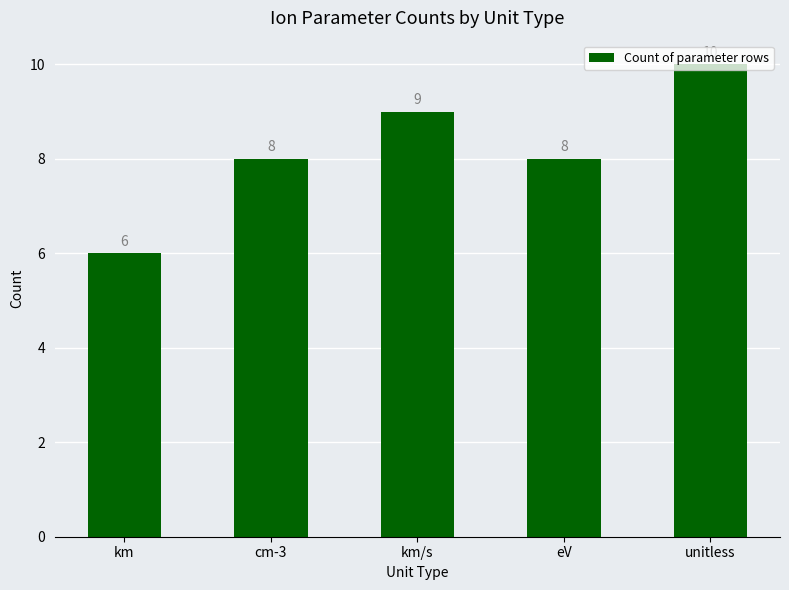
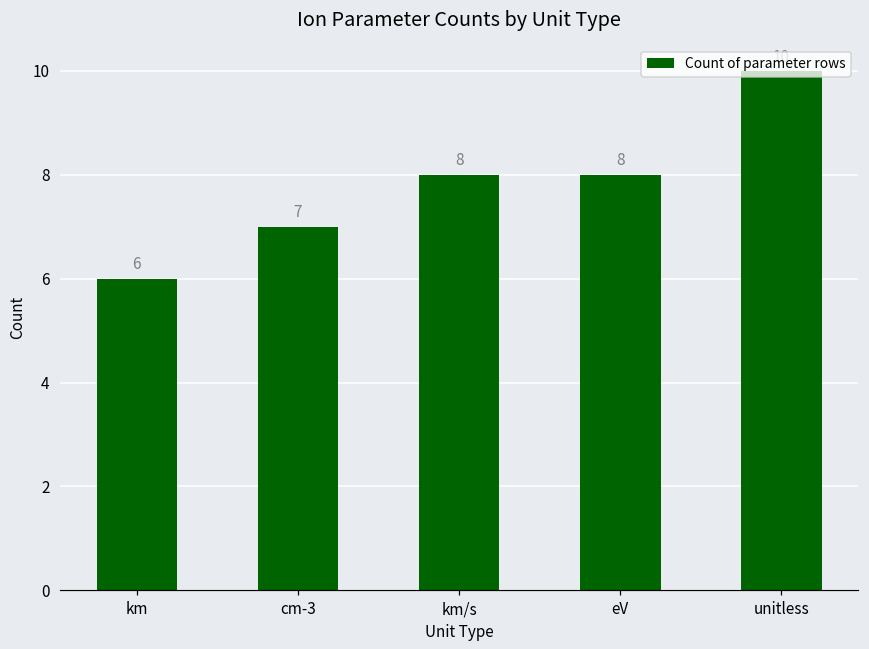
  {
    "km": 6,
-   "cm-3": 8,
-   "km/s": 9,
+   "cm-3": 7,
+   "km/s": 8,
    "eV": 8
  }
